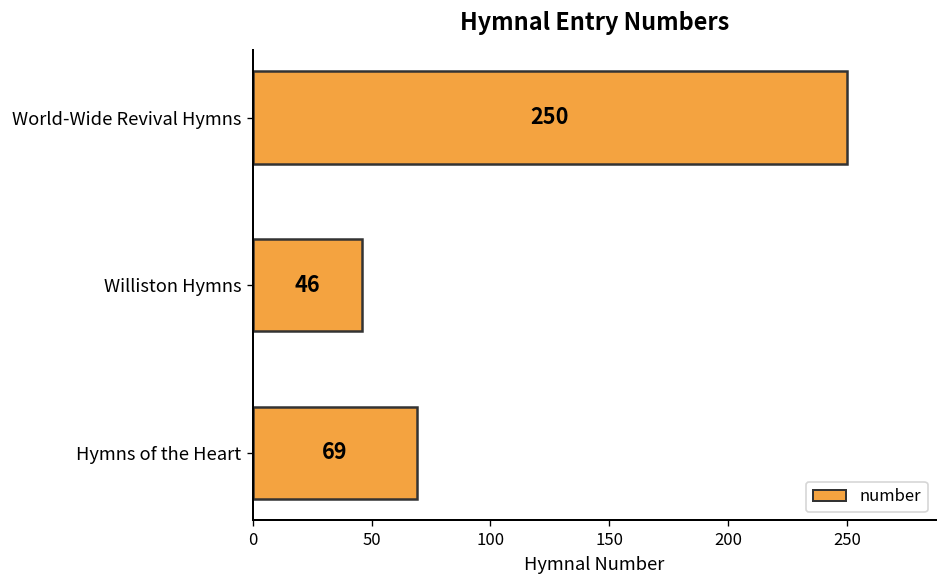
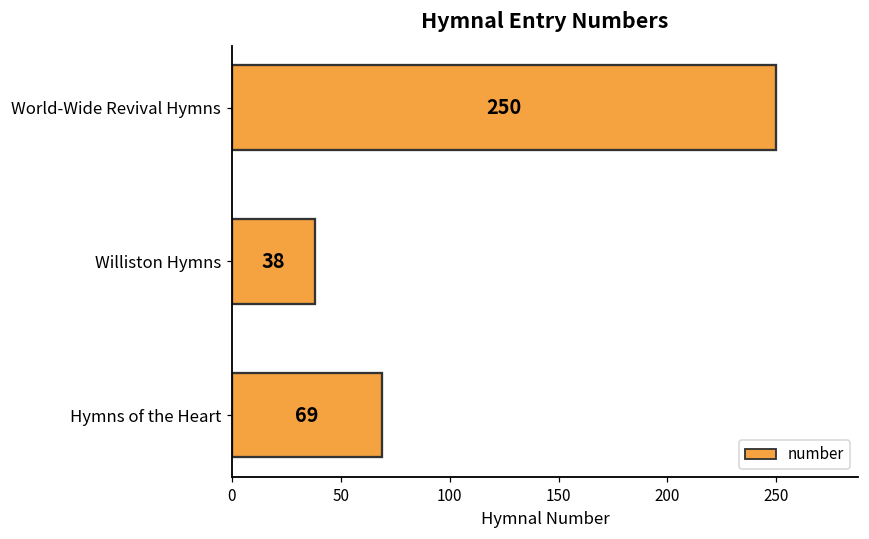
  {
    "World-Wide Revival Hymns": 250,
-   "Williston Hymns": 46,
+   "Williston Hymns": 38,
    "Hymns of the Heart": 69
  }
